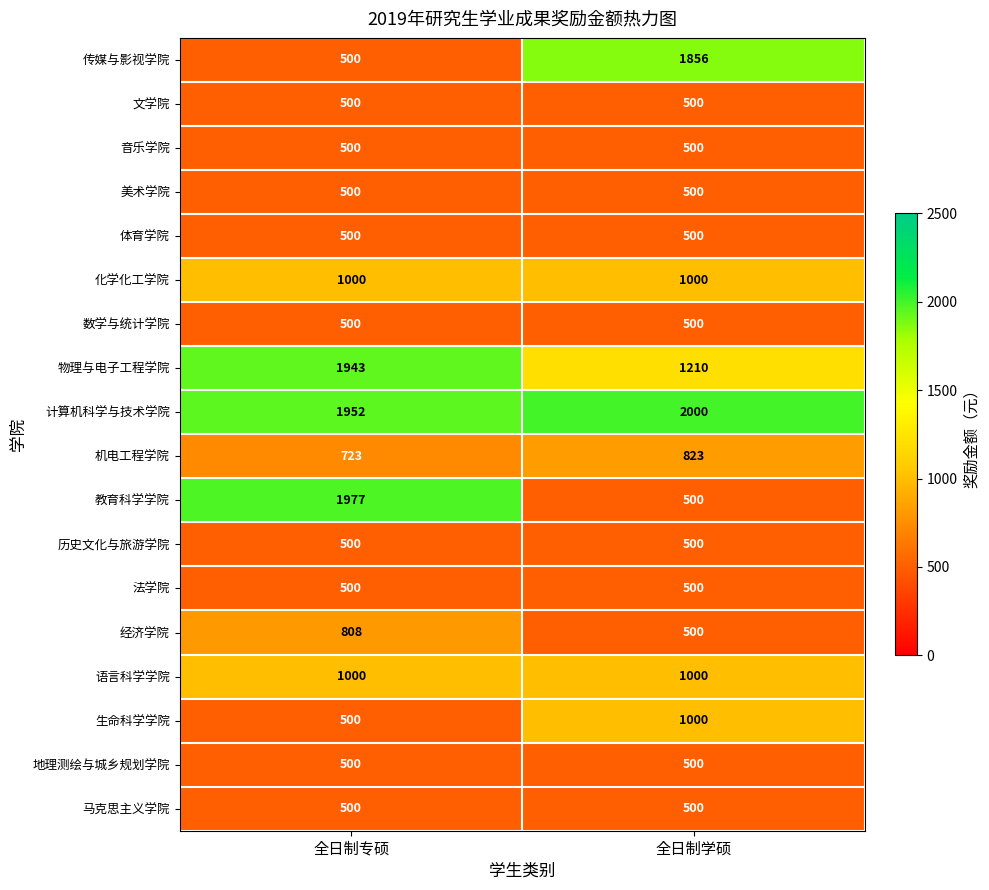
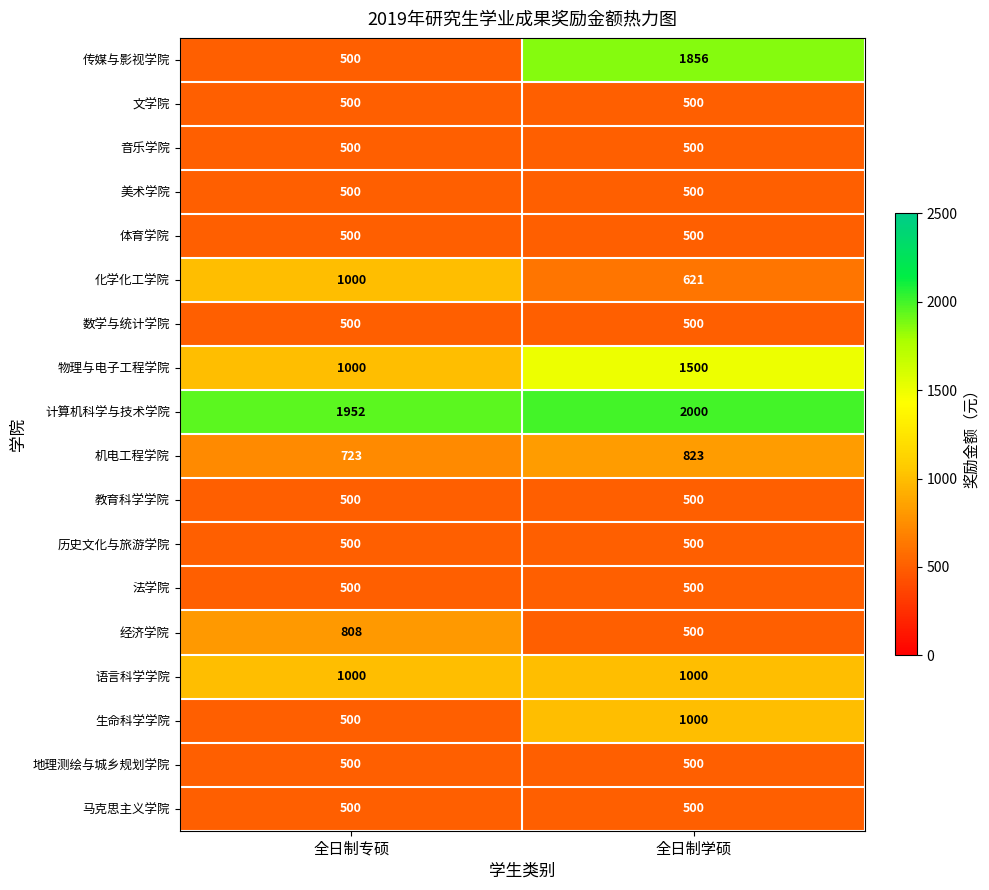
  {
    "传媒与影视学院": {
      "全日制专硕": 500,
      "全日制学硕": 1856
    },
    "文学院": {
      "全日制专硕": 500,
      "全日制学硕": 500
    },
    "音乐学院": {
      "全日制专硕": 500,
      "全日制学硕": 500
    },
    "美术学院": {
      "全日制专硕": 500,
      "全日制学硕": 500
    },
    "体育学院": {
      "全日制专硕": 500,
      "全日制学硕": 500
    },
    "化学化工学院": {
      "全日制专硕": 1000,
-     "全日制学硕": 1000
+     "全日制学硕": 621
    },
    "数学与统计学院": {
      "全日制专硕": 500,
      "全日制学硕": 500
    },
    "物理与电子工程学院": {
-     "全日制专硕": 1943,
-     "全日制学硕": 1210
+     "全日制专硕": 1000,
+     "全日制学硕": 1500
    },
    "计算机科学与技术学院": {
      "全日制专硕": 1952,
      "全日制学硕": 2000
    },
    "机电工程学院": {
      "全日制专硕": 723,
      "全日制学硕": 823
    },
    "教育科学学院": {
-     "全日制专硕": 1977,
+     "全日制专硕": 500,
      "全日制学硕": 500
    },
    "历史文化与旅游学院": {
      "全日制专硕": 500,
      "全日制学硕": 500
    },
    "法学院": {
      "全日制专硕": 500,
      "全日制学硕": 500
    },
    "经济学院": {
      "全日制专硕": 808,
      "全日制学硕": 500
    },
    "语言科学学院": {
      "全日制专硕": 1000,
      "全日制学硕": 1000
    },
    "生命科学学院": {
      "全日制专硕": 500,
      "全日制学硕": 1000
    },
    "地理测绘与城乡规划学院": {
      "全日制专硕": 500,
      "全日制学硕": 500
    },
    "马克思主义学院": {
      "全日制专硕": 500,
      "全日制学硕": 500
    }
  }
